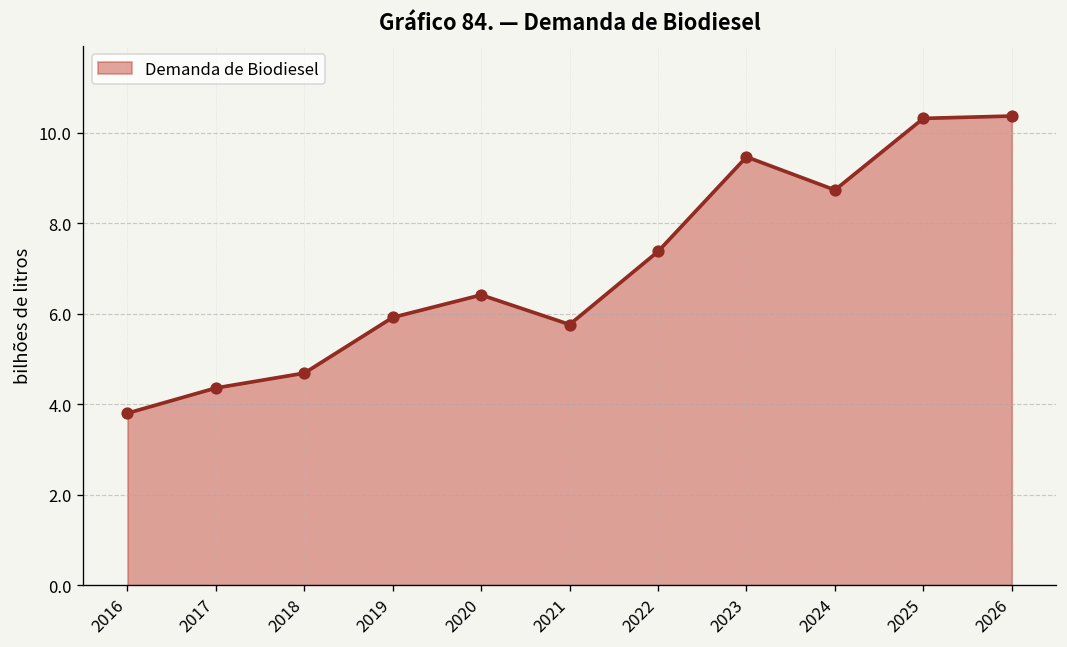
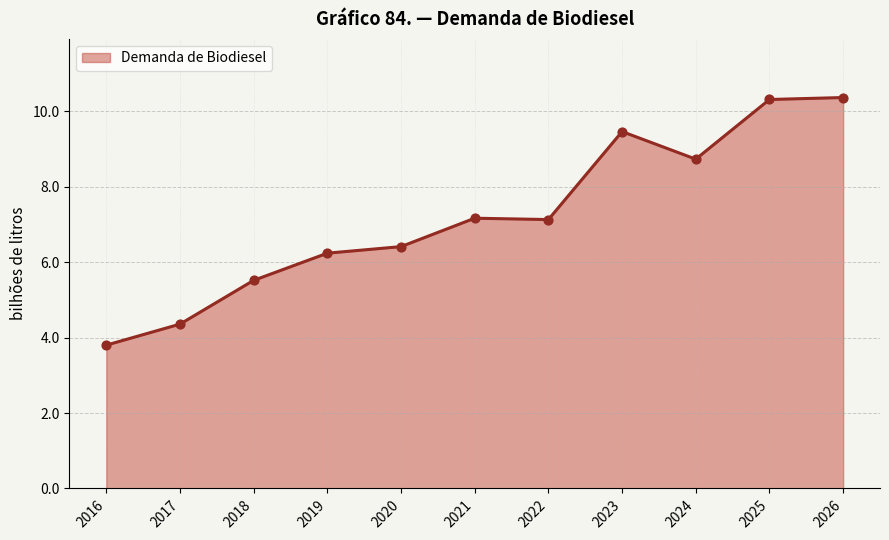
  {
    "2016": 3.8,
    "2017": 4.4,
-   "2018": 4.7,
-   "2019": 5.9,
+   "2018": 5.5,
+   "2019": 6.2,
    "2020": 6.4,
-   "2021": 5.8,
-   "2022": 7.4,
+   "2021": 7.2,
+   "2022": 7.1,
    "2023": 9.5,
    "2024": 8.7,
    "2025": 10.3,
    "2026": 10.4
  }
